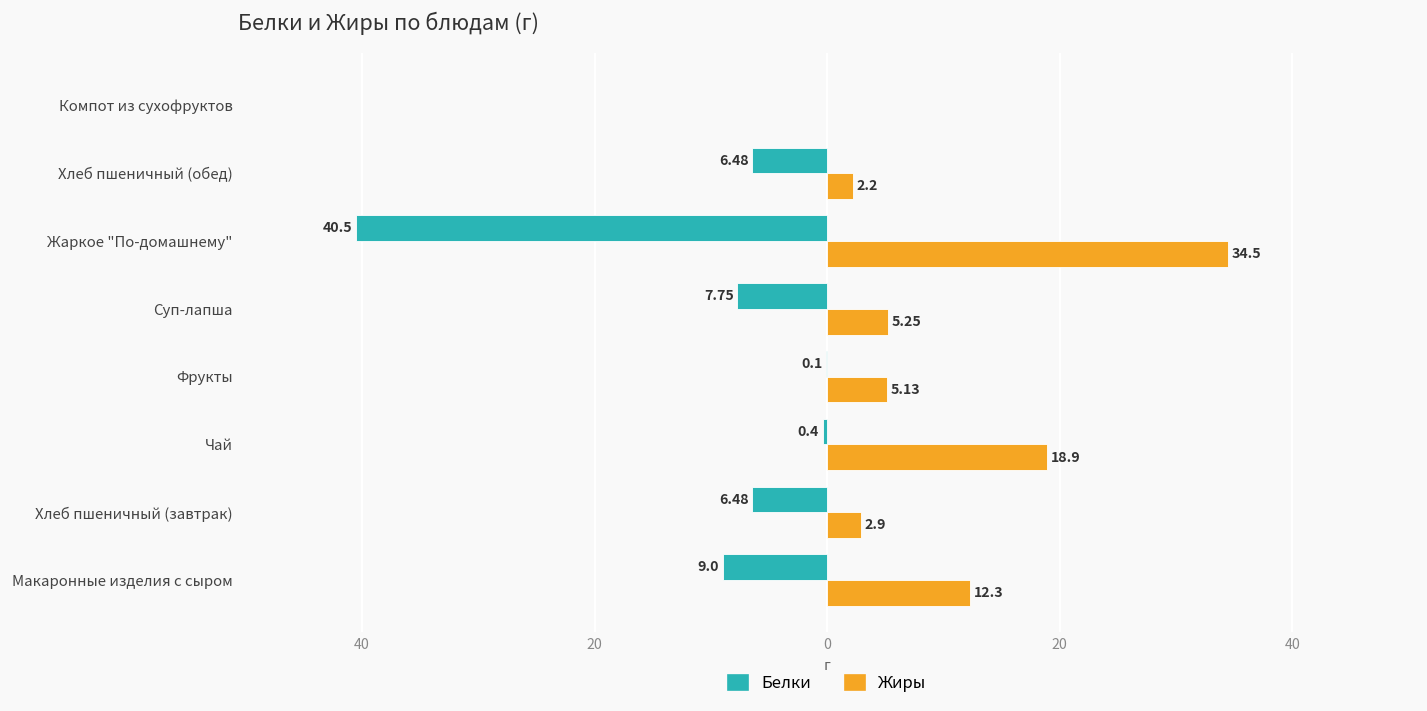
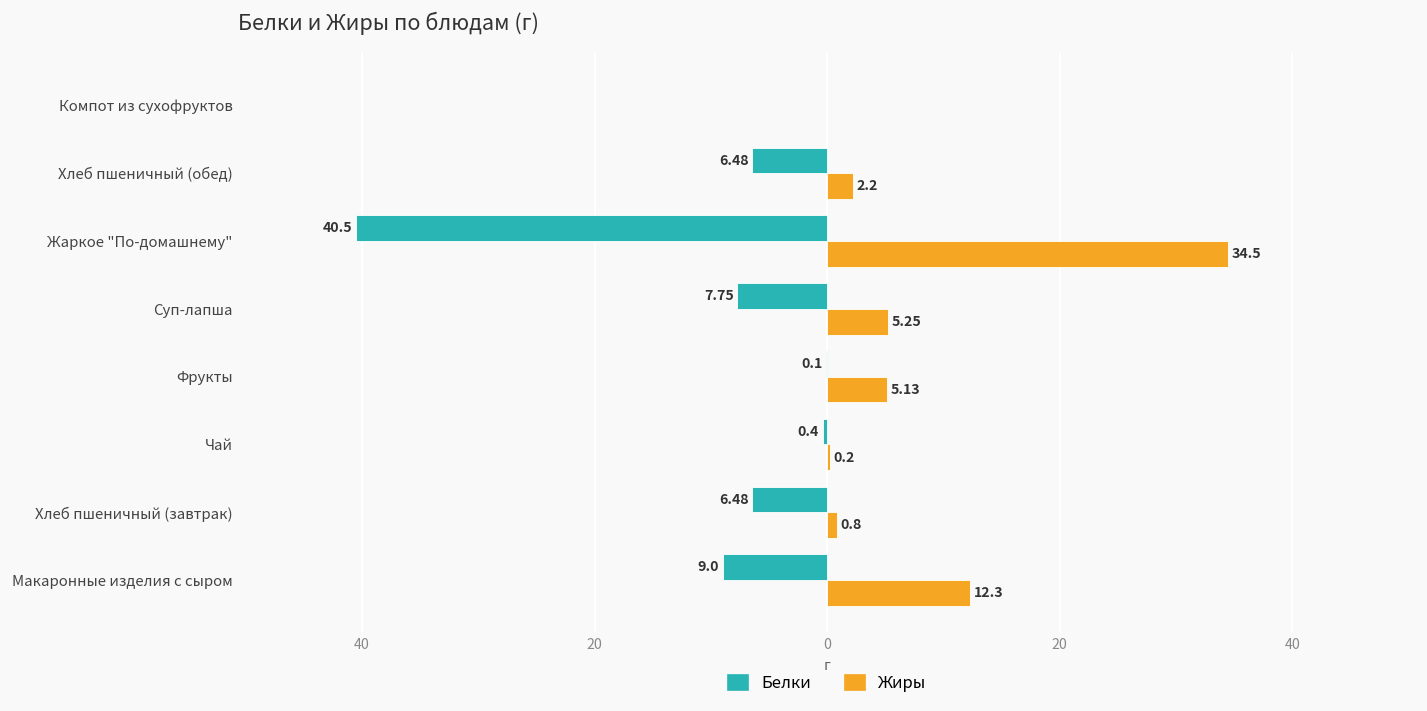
  {
    "Жиры": {
      "Хлеб пшеничный (обед)": 2.2,
      "Жаркое \"По-домашнему\"": 34.5,
      "Суп-лапша": 5.25,
      "Фрукты": 5.13,
-     "Чай": 18.9,
-     "Хлеб пшеничный (завтрак)": 2.9,
+     "Чай": 0.2,
+     "Хлеб пшеничный (завтрак)": 0.8,
      "Макаронные изделия с сыром": 12.3
    }
  }
